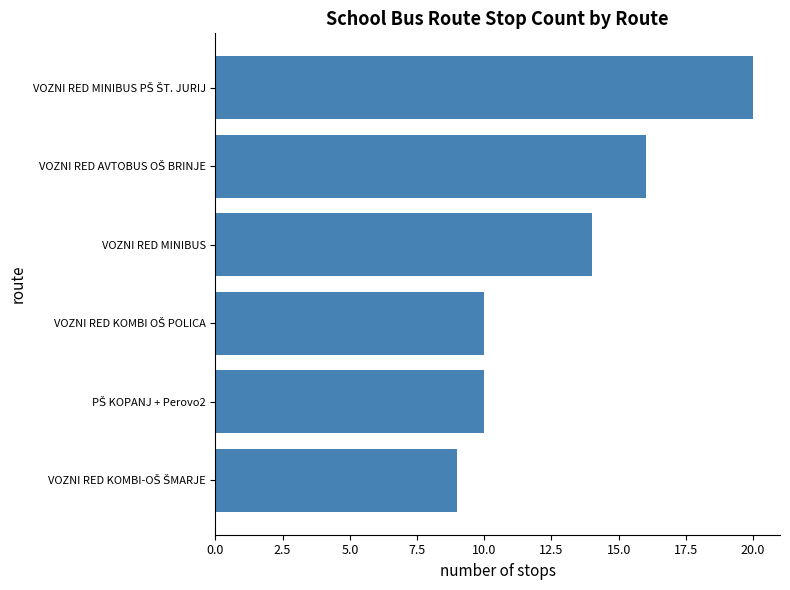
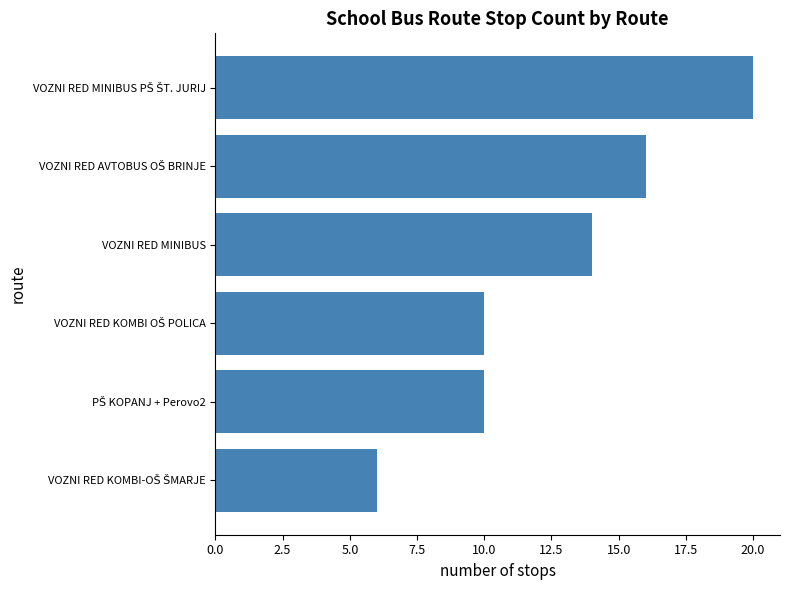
  {
    "VOZNI RED MINIBUS PŠ ŠT. JURIJ": 20,
    "VOZNI RED AVTOBUS OŠ BRINJE": 16,
    "VOZNI RED MINIBUS": 14,
    "VOZNI RED KOMBI OŠ POLICA": 10,
    "PŠ KOPANJ + Perovo2": 10,
-   "VOZNI RED KOMBI-OŠ ŠMARJE": 9
+   "VOZNI RED KOMBI-OŠ ŠMARJE": 6
  }
